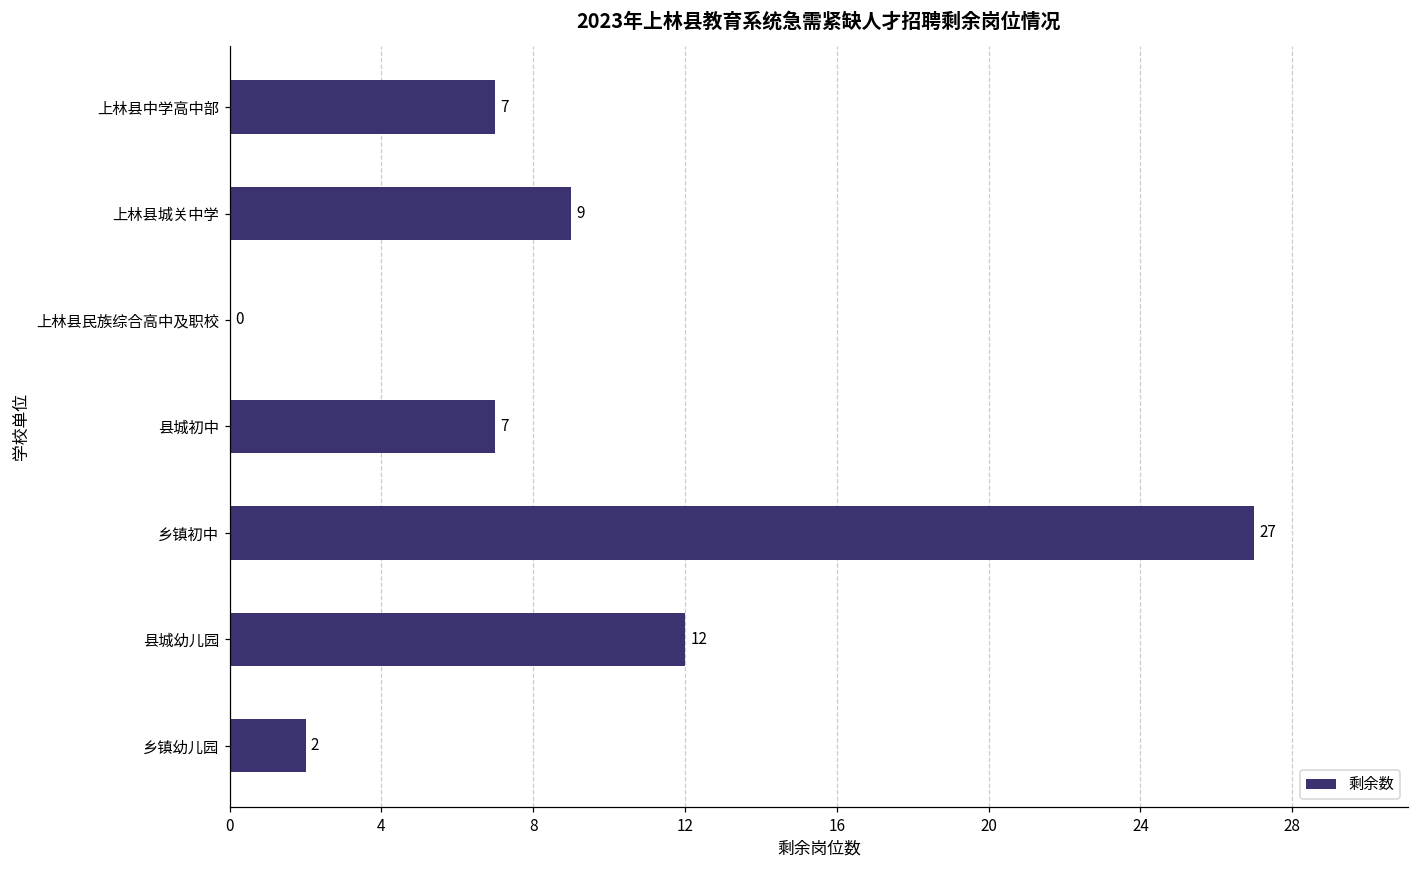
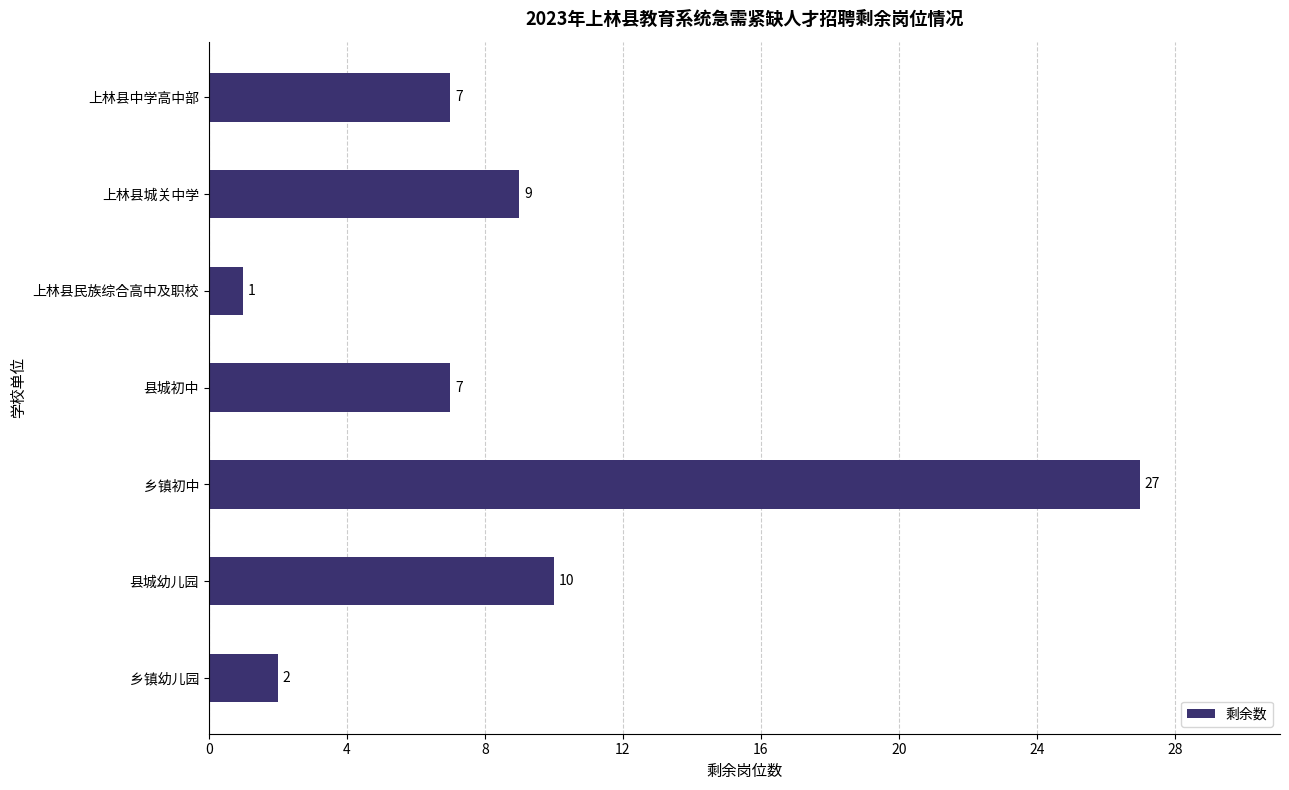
  {
    "上林县中学高中部": 7,
    "上林县城关中学": 9,
-   "上林县民族综合高中及职校": 0,
+   "上林县民族综合高中及职校": 1,
    "县城初中": 7,
    "乡镇初中": 27,
-   "县城幼儿园": 12,
+   "县城幼儿园": 10,
    "乡镇幼儿园": 2
  }
